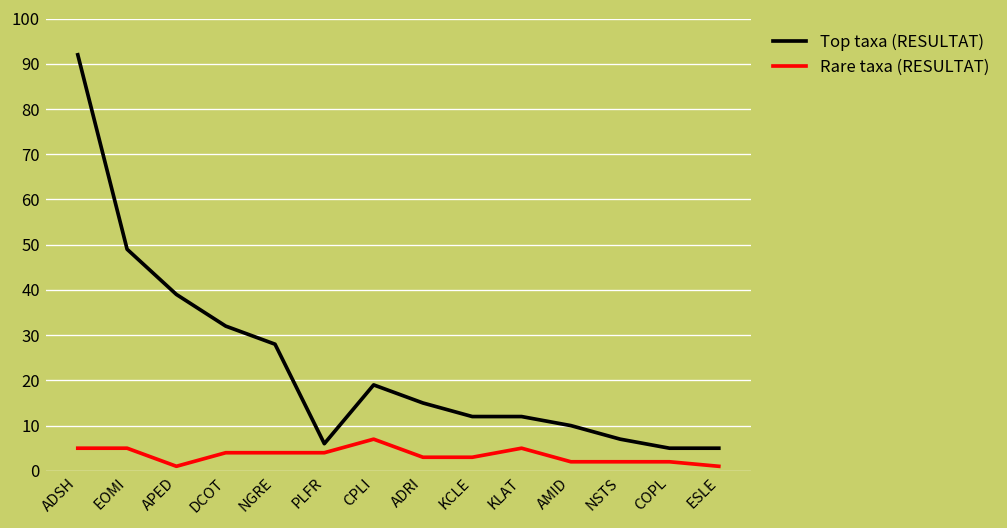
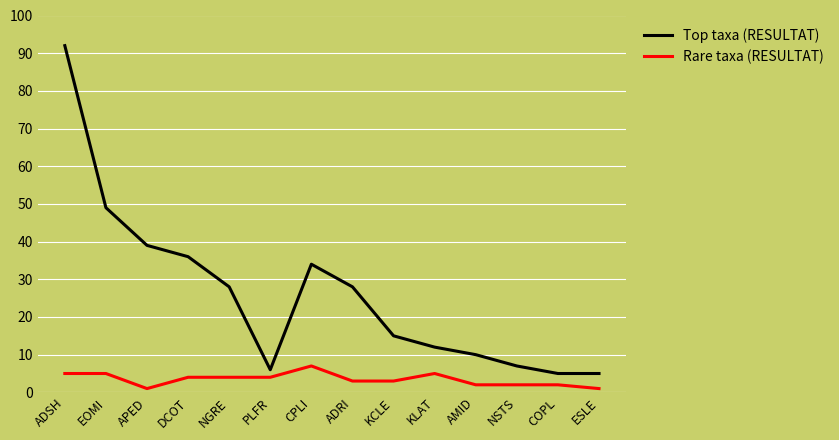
  {
    "Top taxa (RESULTAT)": {
      "ADSH": 92,
      "EOMI": 49,
      "APED": 39,
-     "DCOT": 32,
+     "DCOT": 36,
      "NGRE": 28,
      "PLFR": 6,
-     "CPLI": 19,
-     "ADRI": 15,
-     "KCLE": 12,
+     "CPLI": 34,
+     "ADRI": 28,
+     "KCLE": 15,
      "KLAT": 12,
      "AMID": 10,
      "NSTS": 7,
      "COPL": 5,
      "ESLE": 5
    },
    "Rare taxa (RESULTAT)": {
      "ADSH": 5,
      "EOMI": 5,
      "APED": 1,
      "DCOT": 4,
      "NGRE": 4,
      "PLFR": 4,
      "CPLI": 7,
      "ADRI": 3,
      "KCLE": 3,
      "KLAT": 5,
      "AMID": 2,
      "NSTS": 2,
      "COPL": 2,
      "ESLE": 1
    }
  }
